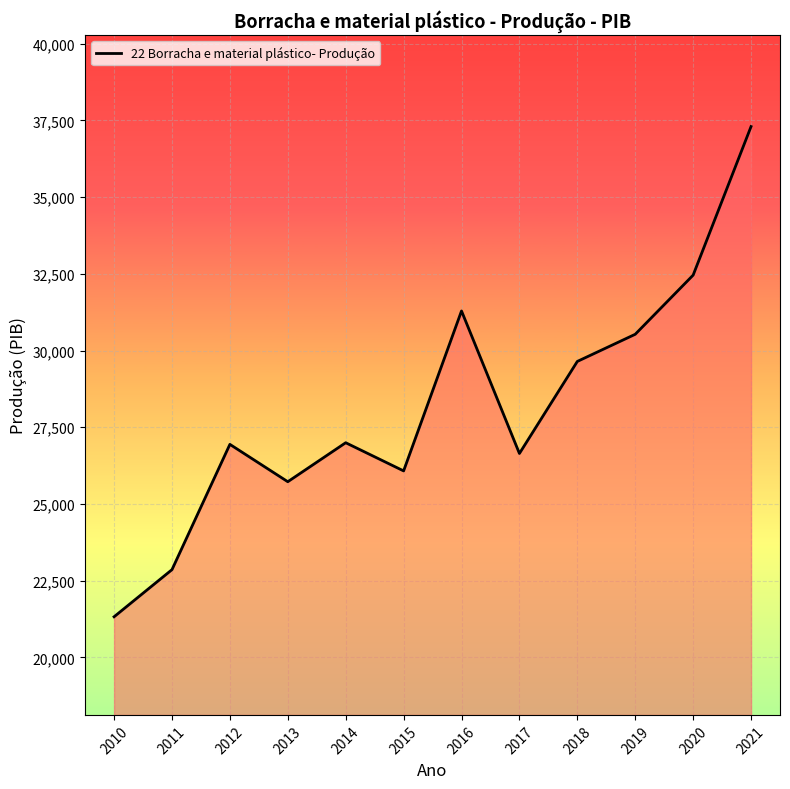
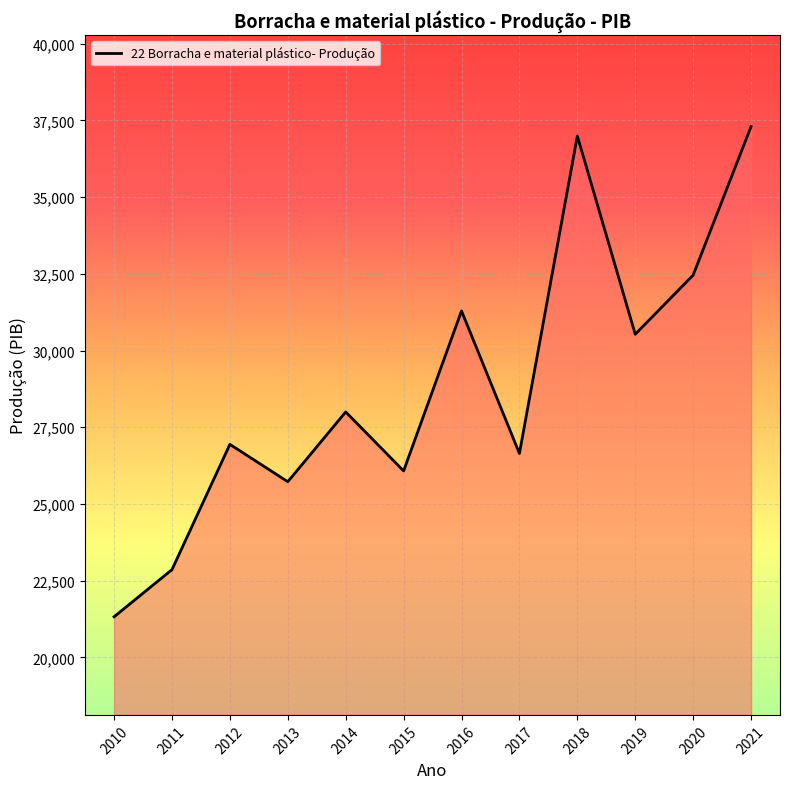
  {
    "2010": "21,300",
    "2011": "22,900",
    "2012": "26,900",
    "2013": "25,700",
-   "2014": "27,000",
+   "2014": "28,000",
    "2015": "26,100",
    "2016": "31,300",
    "2017": "26,600",
-   "2018": "29,600",
+   "2018": "37,000",
    "2019": "30,500",
    "2020": "32,500",
    "2021": "37,300"
  }
